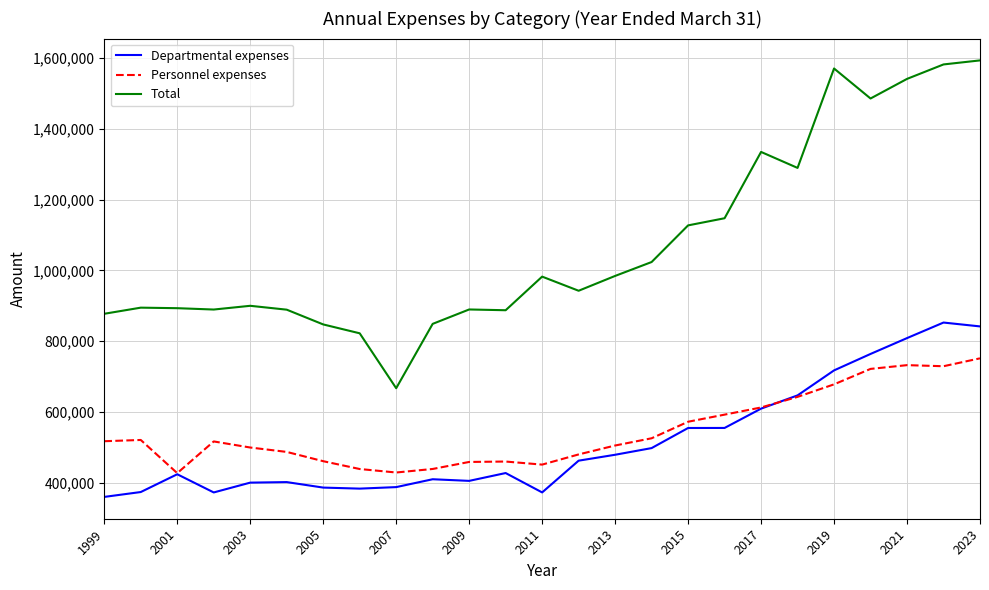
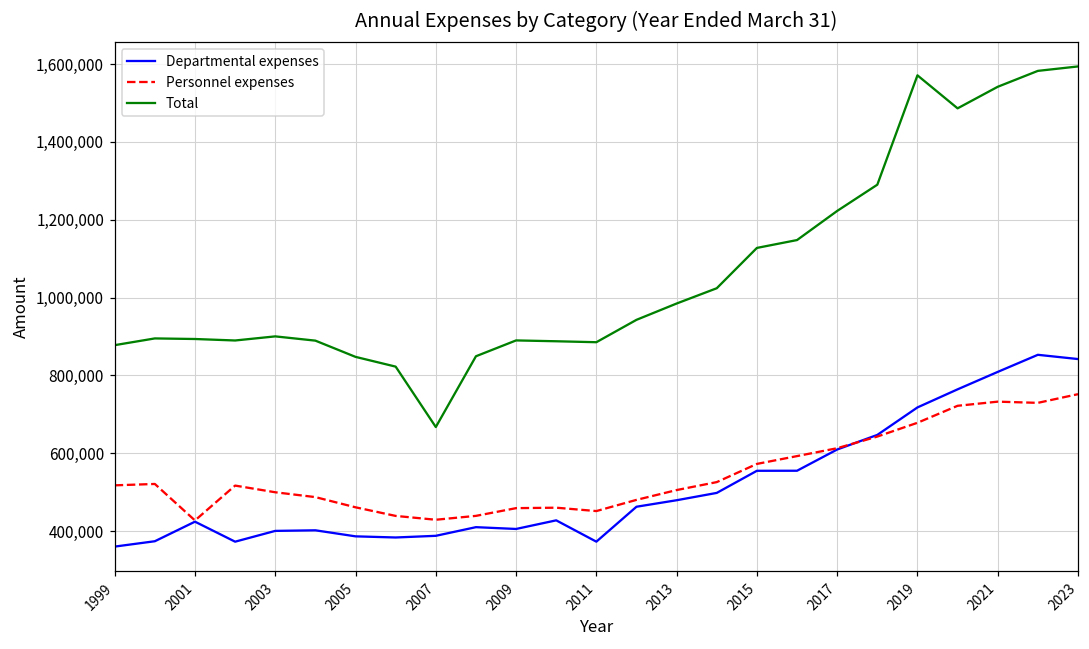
  {
    "Departmental expenses": {
      "1999": "360,000",
      "2003": "400,000",
      "2005": "390,000",
      "2007": "390,000",
      "2009": "410,000",
      "2011": "370,000",
      "2013": "480,000",
      "2015": "550,000",
      "2019": "720,000",
      "2021": "810,000",
      "2023": "840,000"
    },
    "Personnel expenses": {
      "1999": "520,000",
      "2003": "500,000",
      "2005": "460,000",
      "2007": "430,000",
      "2009": "460,000",
      "2011": "450,000",
      "2013": "510,000",
      "2015": "570,000",
      "2019": "680,000",
      "2021": "730,000",
      "2023": "750,000"
    },
    "Total": {
      "1999": "880,000",
      "2001": "890,000",
      "2003": "900,000",
      "2005": "850,000",
      "2007": "670,000",
      "2009": "890,000",
-     "2011": "980,000",
+     "2011": "890,000",
      "2013": "980,000",
      "2015": "1,130,000",
-     "2017": "1,340,000",
+     "2017": "1,220,000",
      "2019": "1,570,000",
      "2021": "1,540,000",
      "2023": "1,590,000"
    }
  }
